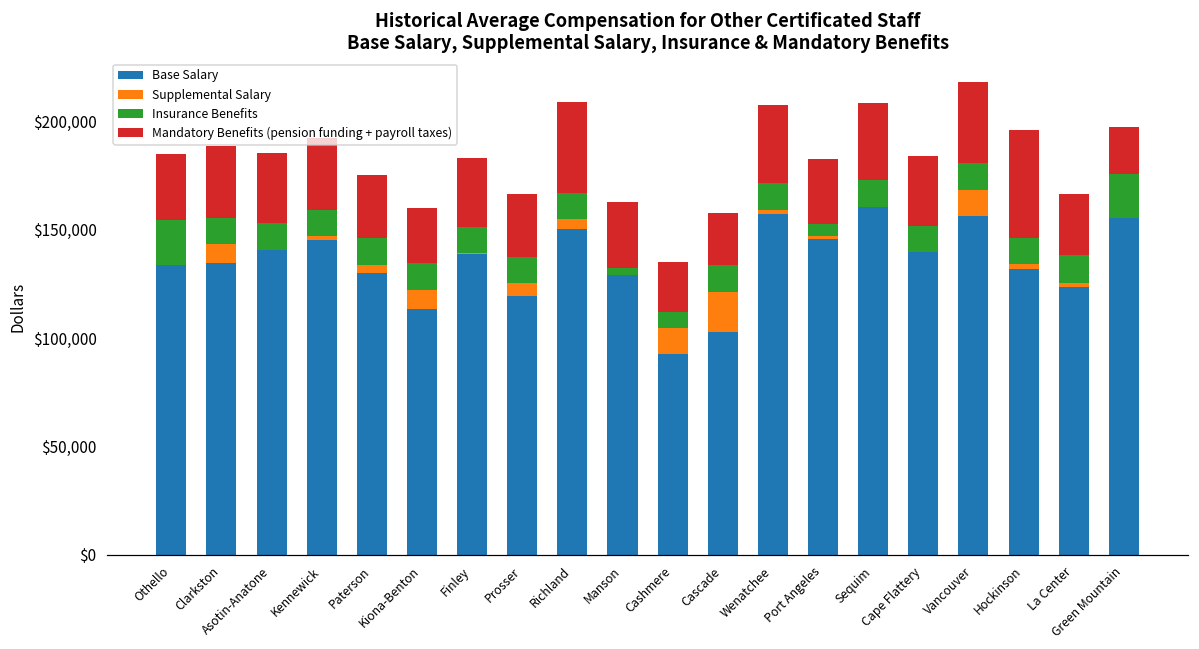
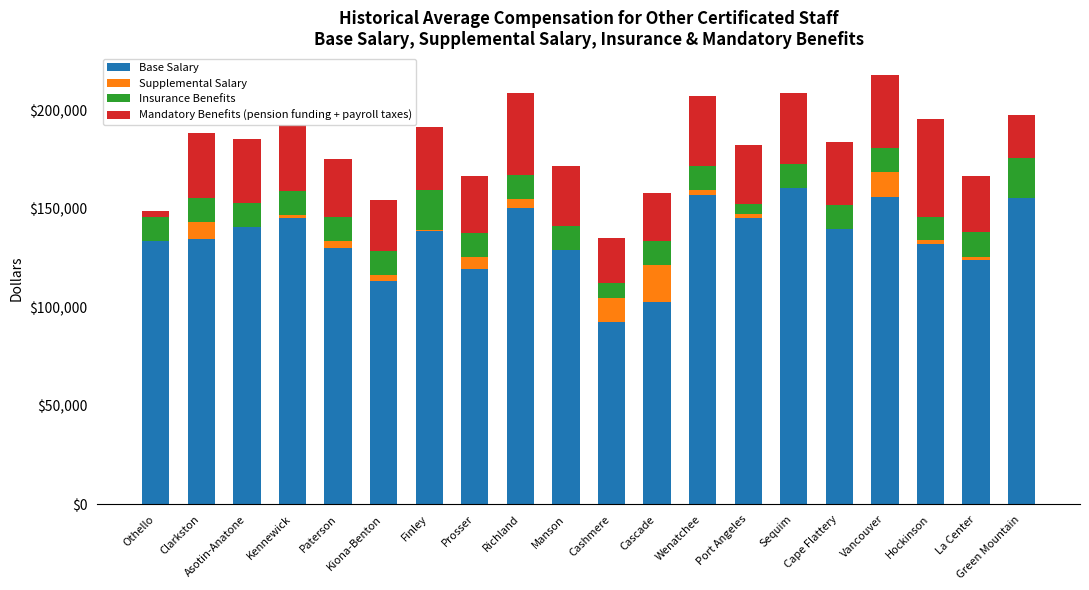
  {
    "Base Salary": {
      "Othello": "$134,000",
      "Clarkston": "$135,000",
      "Asotin-Anatone": "$141,000",
      "Kennewick": "$145,000",
      "Paterson": "$130,000",
      "Kiona-Benton": "$113,000",
      "Finley": "$139,000",
      "Prosser": "$119,000",
      "Richland": "$150,000",
      "Manson": "$129,000",
      "Cashmere": "$92,000",
      "Cascade": "$103,000",
      "Wenatchee": "$157,000",
      "Port Angeles": "$146,000",
      "Sequim": "$161,000",
      "Cape Flattery": "$140,000",
      "Vancouver": "$156,000",
      "Hockinson": "$132,000",
      "La Center": "$124,000",
      "Green Mountain": "$156,000"
    },
    "Supplemental Salary": {
      "Othello": "$0",
      "Clarkston": "$9,000",
      "Asotin-Anatone": "$0",
      "Kennewick": "$2,000",
      "Paterson": "$4,000",
-     "Kiona-Benton": "$9,000",
+     "Kiona-Benton": "$3,000",
      "Prosser": "$6,000",
      "Richland": "$5,000",
      "Manson": "$0",
      "Cashmere": "$12,000",
      "Cascade": "$18,000",
      "Wenatchee": "$2,000",
      "Port Angeles": "$2,000",
      "Sequim": "$0",
      "Cape Flattery": "$0",
      "Vancouver": "$12,000",
      "Hockinson": "$2,000",
      "La Center": "$2,000",
      "Green Mountain": "$0"
    },
    "Insurance Benefits": {
-     "Othello": "$21,000",
+     "Othello": "$12,000",
      "Clarkston": "$12,000",
      "Asotin-Anatone": "$12,000",
      "Kennewick": "$12,000",
      "Paterson": "$12,000",
      "Kiona-Benton": "$12,000",
-     "Finley": "$12,000",
+     "Finley": "$21,000",
      "Prosser": "$12,000",
      "Richland": "$12,000",
-     "Manson": "$3,000",
+     "Manson": "$12,000",
      "Cashmere": "$8,000",
      "Cascade": "$12,000",
      "Wenatchee": "$12,000",
      "Port Angeles": "$6,000",
      "Sequim": "$12,000",
      "Cape Flattery": "$12,000",
      "Vancouver": "$12,000",
      "Hockinson": "$12,000",
      "La Center": "$13,000",
      "Green Mountain": "$20,000"
    },
    "Mandatory Benefits (pension funding + payroll taxes)": {
-     "Othello": "$31,000",
+     "Othello": "$3,000",
      "Clarkston": "$33,000",
      "Asotin-Anatone": "$33,000",
      "Kennewick": "$33,000",
      "Paterson": "$29,000",
      "Kiona-Benton": "$26,000",
      "Finley": "$32,000",
      "Prosser": "$29,000",
      "Richland": "$42,000",
      "Manson": "$30,000",
      "Cashmere": "$23,000",
      "Cascade": "$24,000",
      "Wenatchee": "$36,000",
      "Port Angeles": "$30,000",
      "Sequim": "$36,000",
      "Cape Flattery": "$32,000",
      "Vancouver": "$37,000",
      "Hockinson": "$50,000",
      "La Center": "$28,000",
      "Green Mountain": "$22,000"
    }
  }
